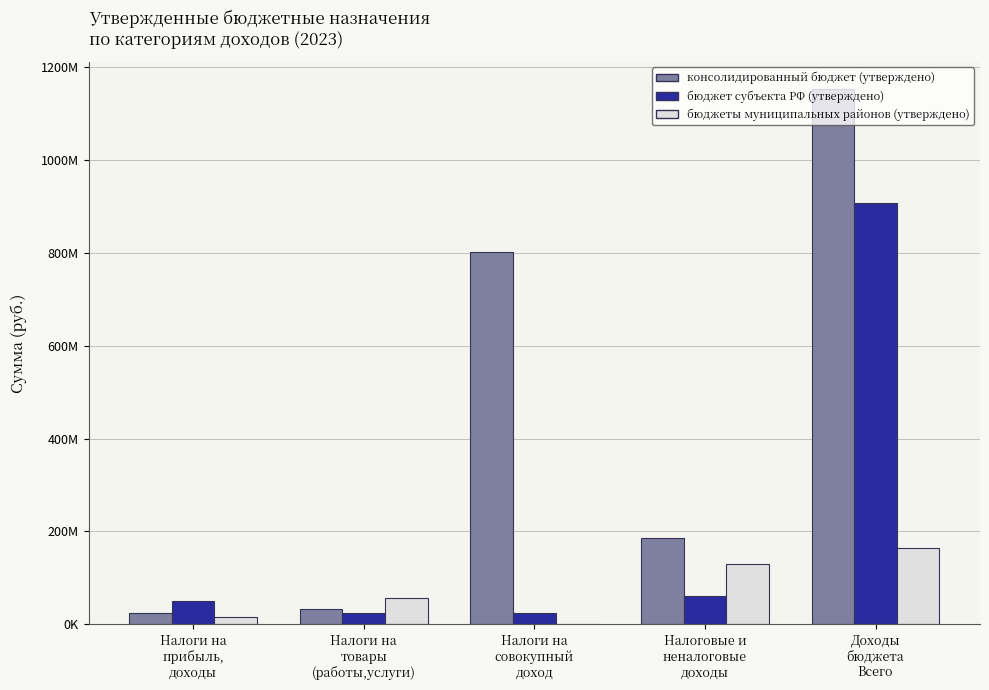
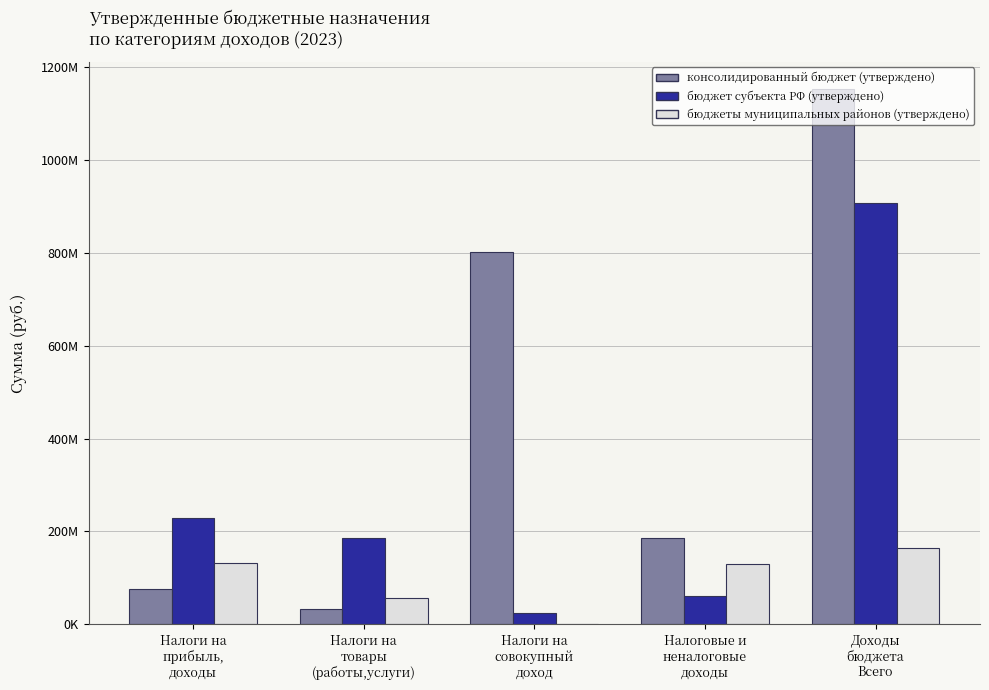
  {
    "консолидированный бюджет (утверждено)": {
-     "Налоги на прибыль, доходы": 20000000,
+     "Налоги на прибыль, доходы": 80000000,
      "Налоги на товары (работы,услуги)": 30000000,
      "Налоги на совокупный доход": 800000000,
      "Налоговые и неналоговые доходы": 190000000
    },
    "бюджет субъекта РФ (утверждено)": {
-     "Налоги на прибыль, доходы": 50000000,
-     "Налоги на товары (работы,услуги)": 20000000,
+     "Налоги на прибыль, доходы": 230000000,
+     "Налоги на товары (работы,услуги)": 190000000,
      "Налоги на совокупный доход": 20000000,
      "Налоговые и неналоговые доходы": 60000000,
      "Доходы бюджета Всего": 910000000
    },
    "бюджеты муниципальных районов (утверждено)": {
-     "Налоги на прибыль, доходы": 10000000,
+     "Налоги на прибыль, доходы": 130000000,
      "Налоги на товары (работы,услуги)": 60000000,
      "Налоговые и неналоговые доходы": 130000000,
      "Доходы бюджета Всего": 160000000
    }
  }
